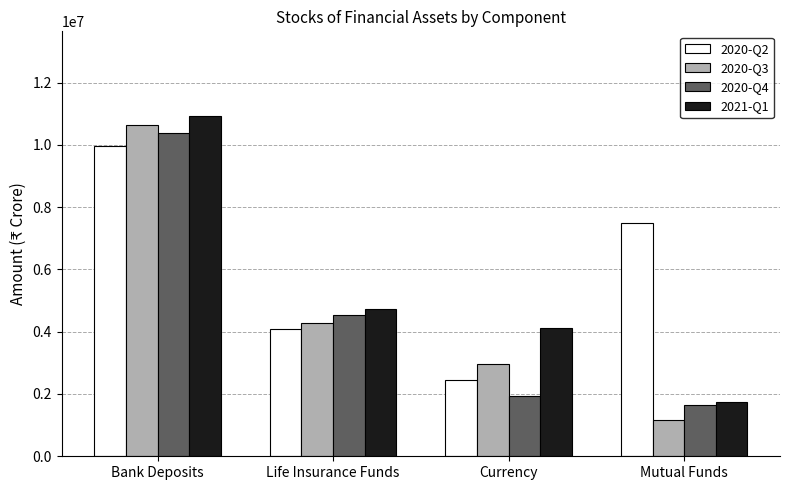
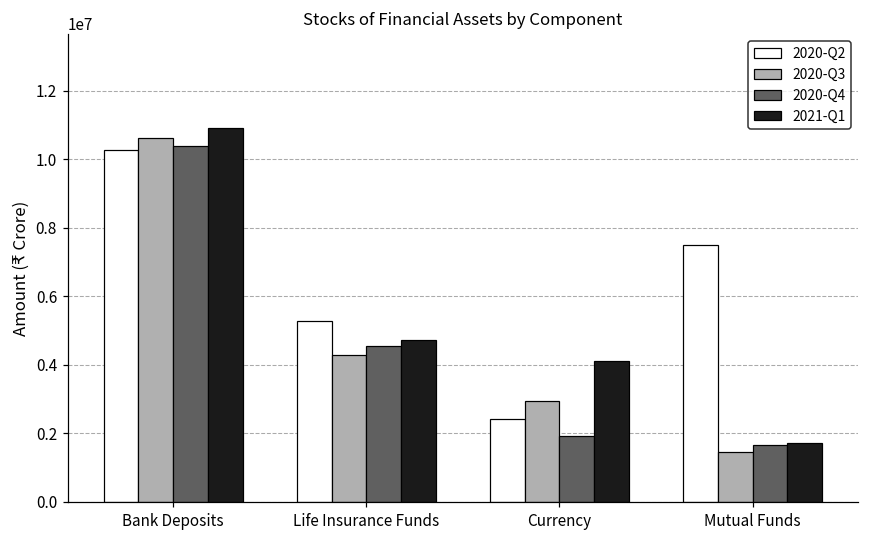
  {
    "2020-Q2": {
-     "Bank Deposits": 10000000,
-     "Life Insurance Funds": 4100000,
+     "Bank Deposits": 10300000,
+     "Life Insurance Funds": 5300000,
      "Currency": 2400000,
      "Mutual Funds": 7500000
    },
    "2020-Q3": {
      "Bank Deposits": 10600000,
      "Life Insurance Funds": 4300000,
      "Currency": 2900000,
-     "Mutual Funds": 1200000
+     "Mutual Funds": 1400000
    },
    "2020-Q4": {
      "Bank Deposits": 10400000,
      "Life Insurance Funds": 4600000,
      "Currency": 1900000,
      "Mutual Funds": 1600000
    },
    "2021-Q1": {
      "Bank Deposits": 10900000,
      "Life Insurance Funds": 4700000,
      "Currency": 4100000,
      "Mutual Funds": 1700000
    }
  }
